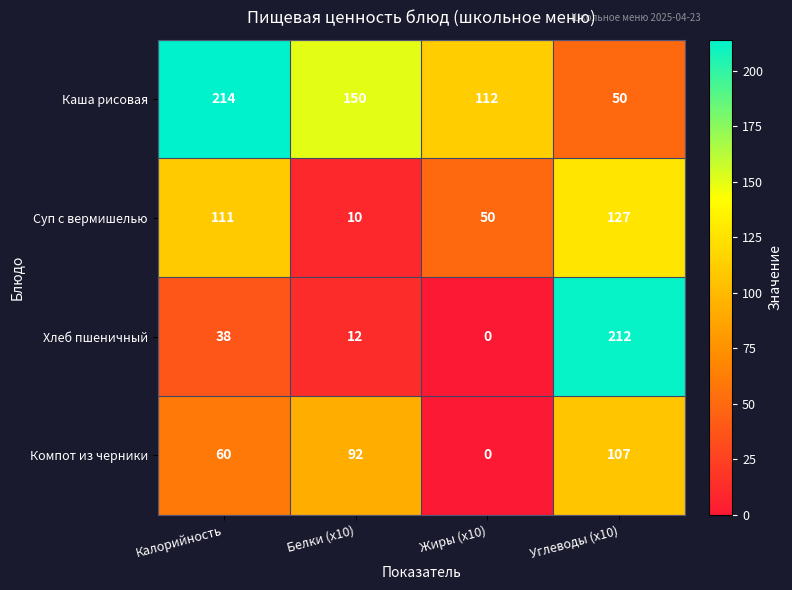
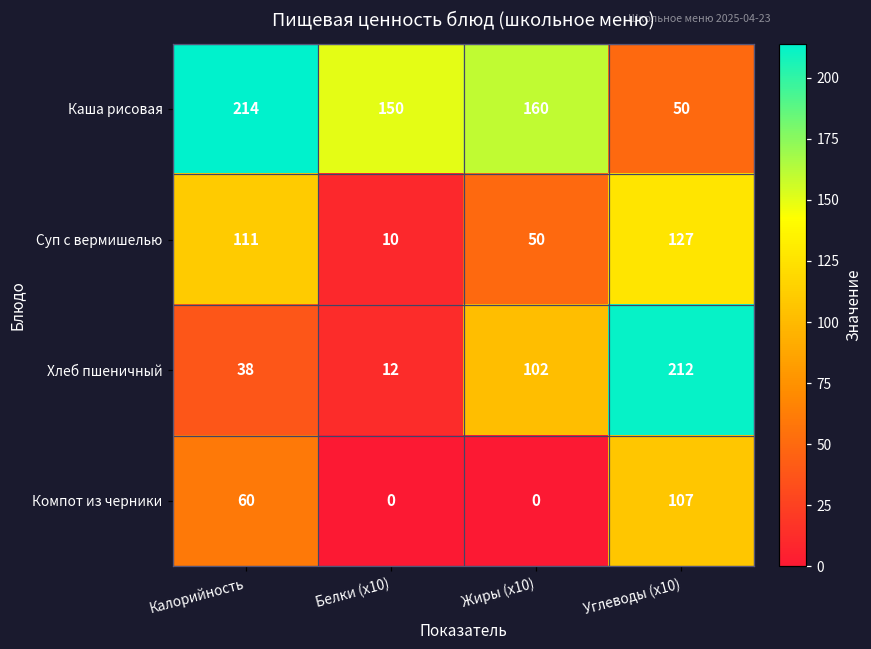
  {
    "Каша рисовая": {
      "Калорийность": 214,
      "Белки (x10)": 150,
-     "Жиры (x10)": 112,
+     "Жиры (x10)": 160,
      "Углеводы (x10)": 50
    },
    "Суп с вермишелью": {
      "Калорийность": 111,
      "Белки (x10)": 10,
      "Жиры (x10)": 50,
      "Углеводы (x10)": 127
    },
    "Хлеб пшеничный": {
      "Калорийность": 38,
      "Белки (x10)": 12,
-     "Жиры (x10)": 0,
+     "Жиры (x10)": 102,
      "Углеводы (x10)": 212
    },
    "Компот из черники": {
      "Калорийность": 60,
-     "Белки (x10)": 92,
+     "Белки (x10)": 0,
      "Жиры (x10)": 0,
      "Углеводы (x10)": 107
    }
  }
